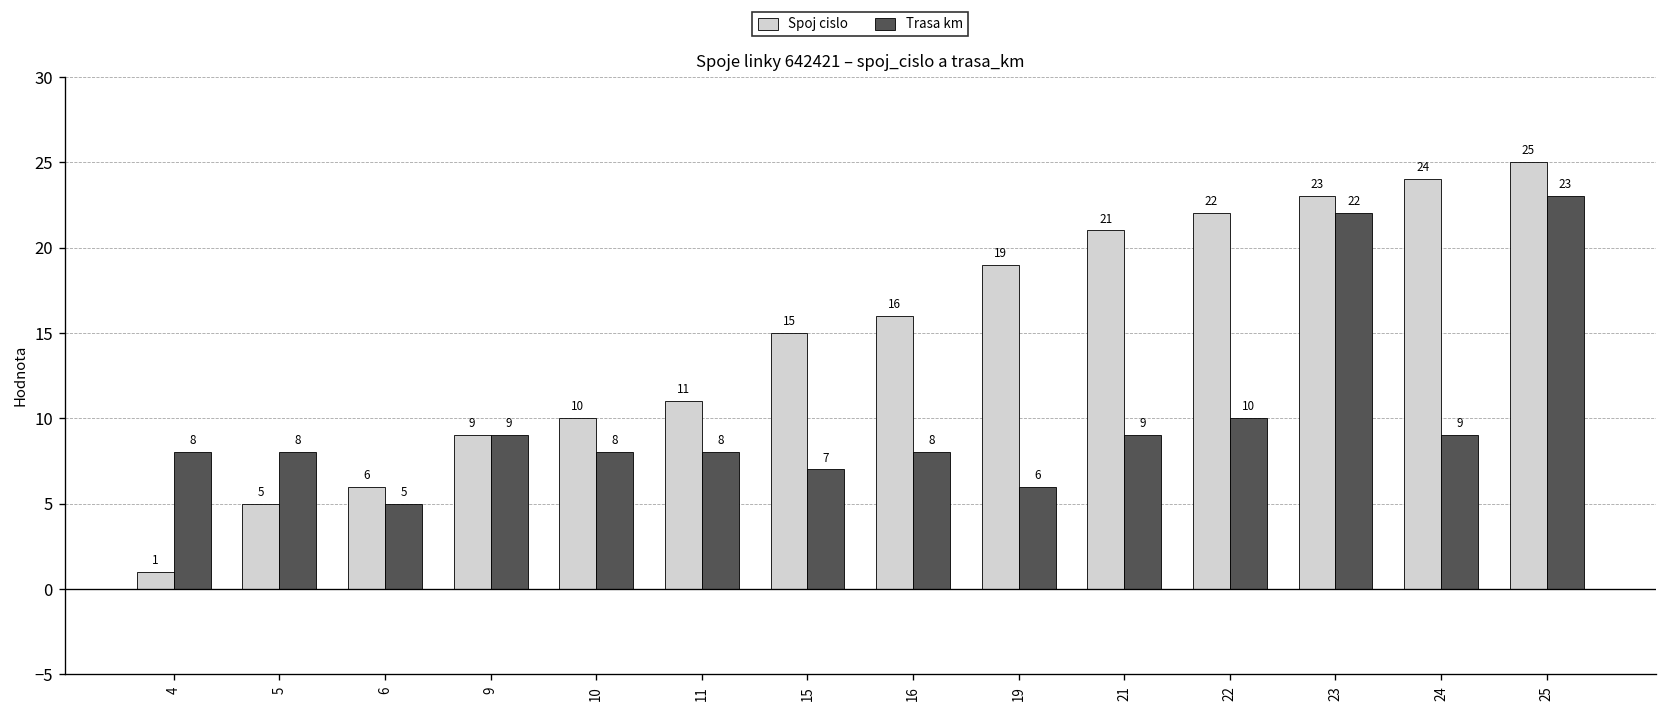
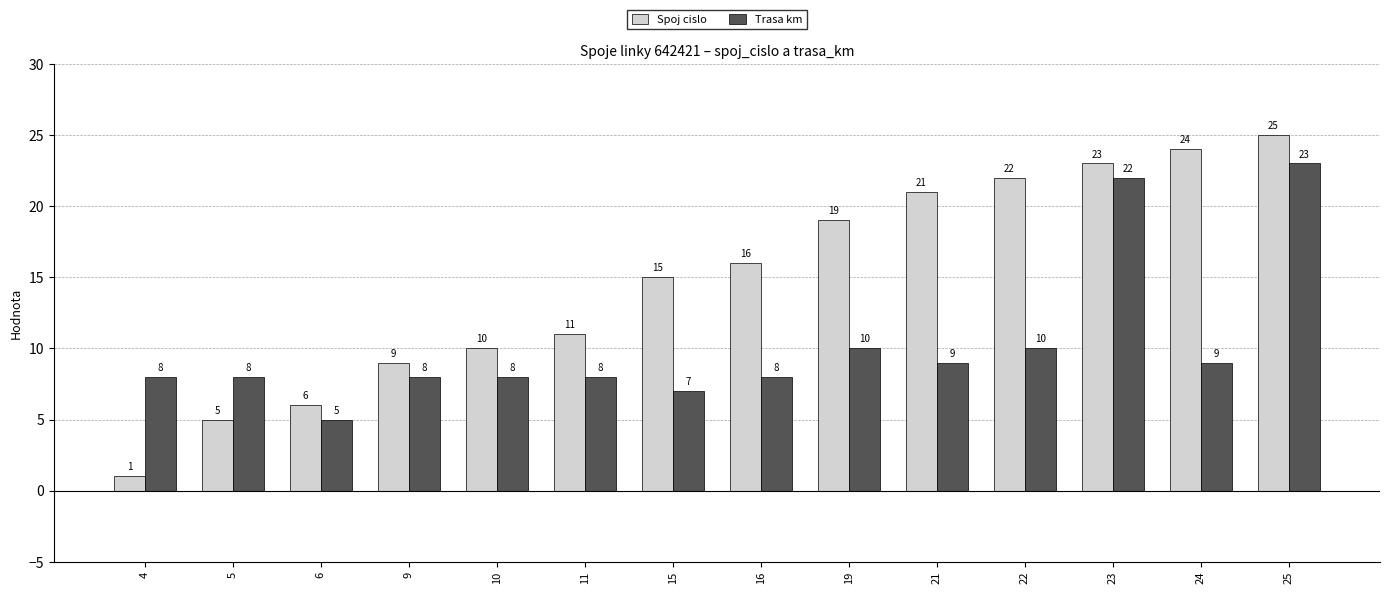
  {
    "Spoj cislo": {
      "4": 1,
      "5": 5,
      "6": 6,
      "9": 9,
      "10": 10,
      "11": 11,
      "15": 15,
      "16": 16,
      "19": 19,
      "21": 21,
      "22": 22,
      "23": 23,
      "24": 24,
      "25": 25
    },
    "Trasa km": {
      "4": 8,
      "5": 8,
      "6": 5,
-     "9": 9,
+     "9": 8,
      "10": 8,
      "11": 8,
      "15": 7,
      "16": 8,
-     "19": 6,
+     "19": 10,
      "21": 9,
      "22": 10,
      "23": 22,
      "24": 9,
      "25": 23
    }
  }
